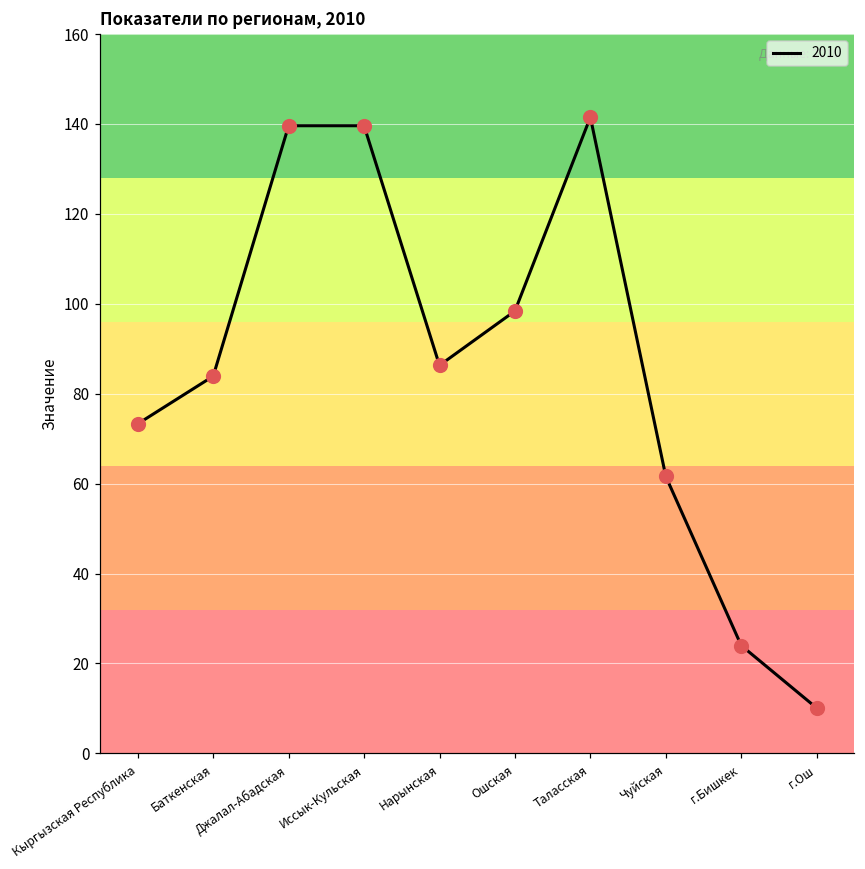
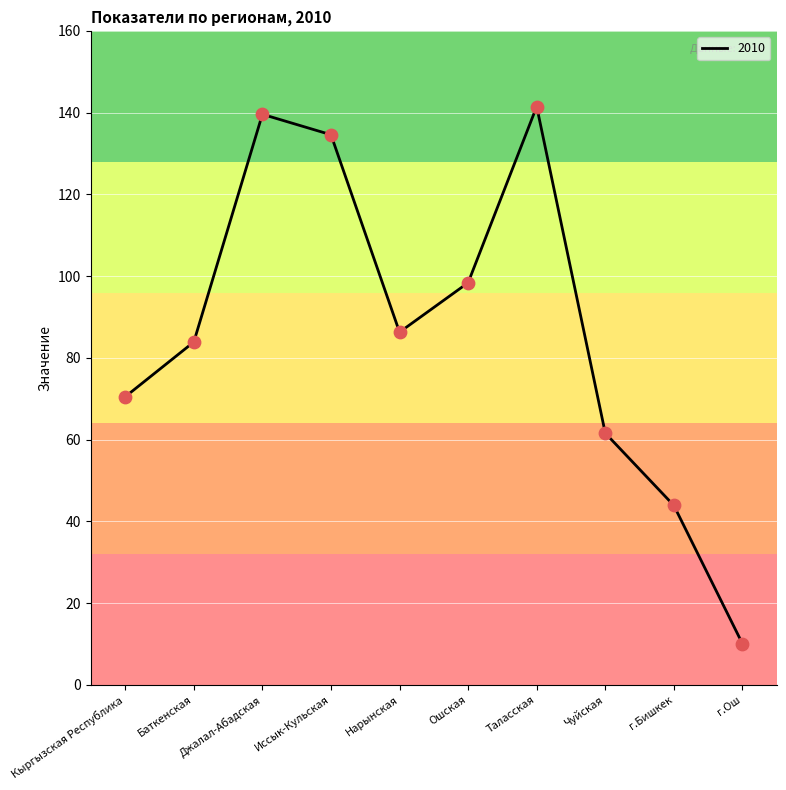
  {
-   "Кыргызская Республика": 73,
+   "Кыргызская Республика": 71,
    "Баткенская": 84,
    "Джалал-Абадская": 140,
-   "Иссык-Кульская": 140,
+   "Иссык-Кульская": 135,
    "Нарынская": 86,
    "Ошская": 98,
    "Таласская": 142,
    "Чуйская": 62,
-   "г.Бишкек": 24,
+   "г.Бишкек": 44,
    "г.Ош": 10
  }
